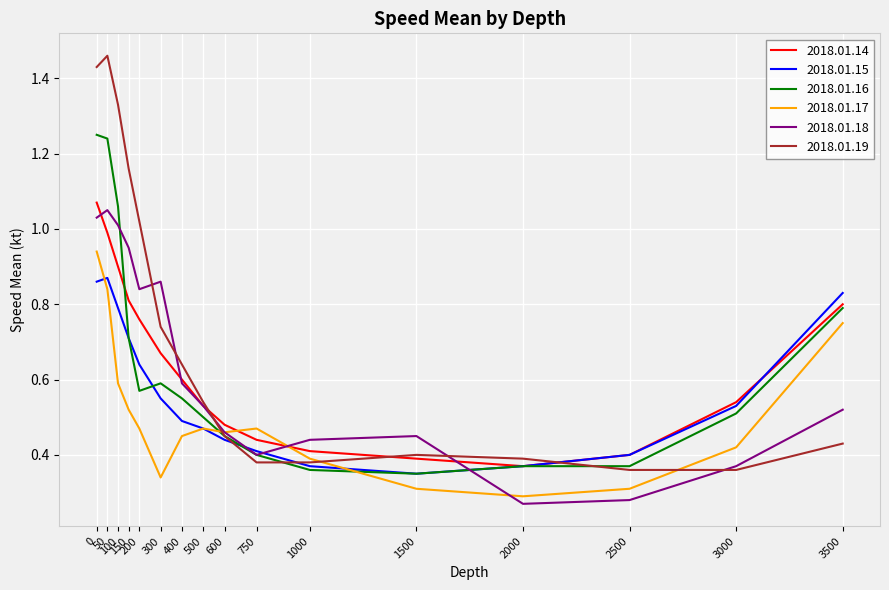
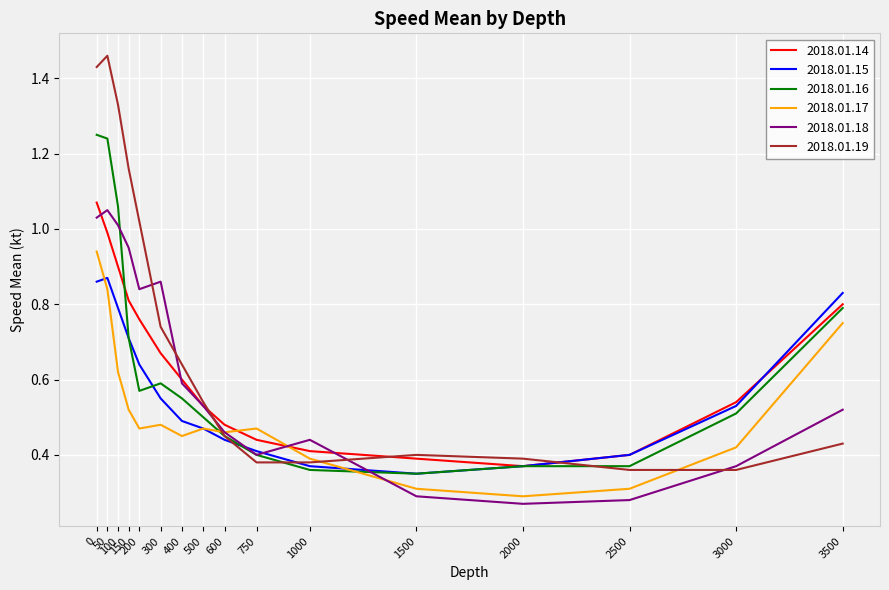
  {
    "2018.01.14": {
      "0": 1.07,
      "50": 0.99,
      "100": 0.90,
      "150": 0.81,
      "200": 0.76,
      "300": 0.67,
      "400": 0.60,
      "600": 0.48,
      "750": 0.44,
      "1000": 0.41,
      "1500": 0.39,
      "3000": 0.54,
      "3500": 0.80
    },
    "2018.01.15": {
      "0": 0.86,
      "50": 0.87,
      "100": 0.79,
      "200": 0.64,
      "300": 0.55,
      "400": 0.49,
      "600": 0.44,
      "750": 0.41,
      "1000": 0.37,
      "3000": 0.53,
      "3500": 0.83
    },
    "2018.01.16": {
      "0": 1.25,
      "50": 1.24,
      "100": 1.06,
      "200": 0.57,
      "300": 0.59,
      "400": 0.55,
      "500": 0.50,
      "1000": 0.36,
      "2500": 0.37,
      "3000": 0.51,
      "3500": 0.79
    },
    "2018.01.17": {
      "0": 0.94,
      "50": 0.84,
-     "100": 0.59,
+     "100": 0.62,
      "150": 0.52,
      "200": 0.47,
-     "300": 0.34,
+     "300": 0.48,
      "400": 0.45,
      "750": 0.47,
      "1000": 0.39,
      "1500": 0.31,
      "2000": 0.29,
      "2500": 0.31,
      "3000": 0.42,
      "3500": 0.75
    },
    "2018.01.18": {
      "0": 1.03,
      "50": 1.05,
      "100": 1.01,
      "150": 0.95,
      "200": 0.84,
      "300": 0.86,
      "400": 0.59,
      "1000": 0.44,
-     "1500": 0.45,
+     "1500": 0.29,
      "2000": 0.27,
      "2500": 0.28,
      "3000": 0.37,
      "3500": 0.52
    },
    "2018.01.19": {
      "0": 1.43,
      "50": 1.46,
      "100": 1.33,
      "150": 1.16,
      "200": 1.02,
      "300": 0.74,
      "400": 0.64,
      "500": 0.54,
      "750": 0.38,
      "1000": 0.38,
      "1500": 0.40,
      "2000": 0.39,
      "2500": 0.36,
      "3000": 0.36,
      "3500": 0.43
    }
  }
